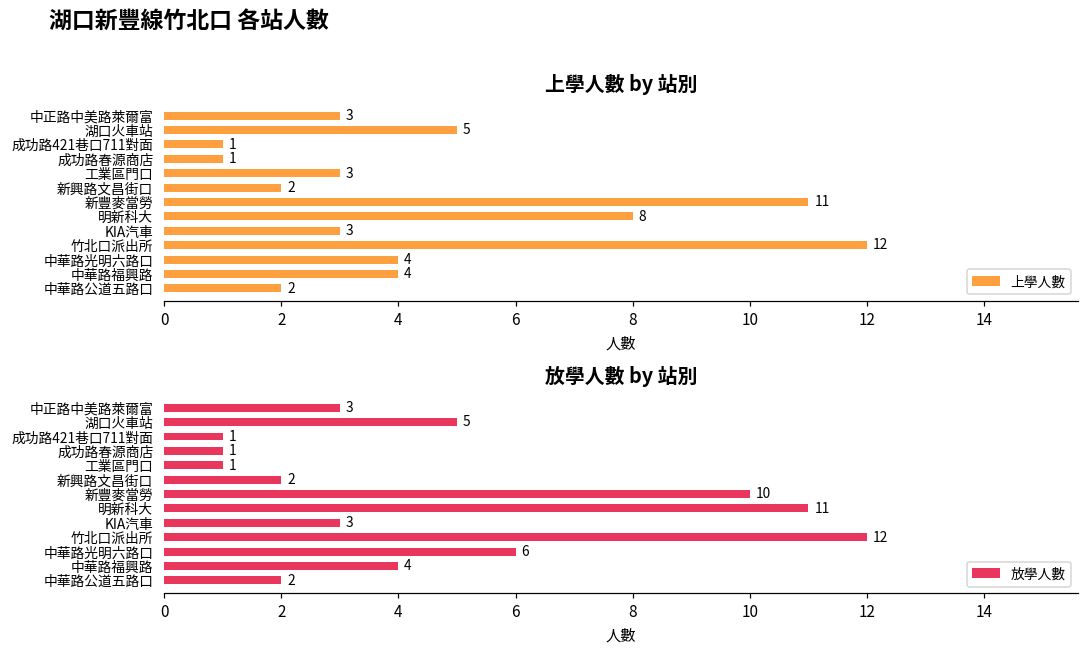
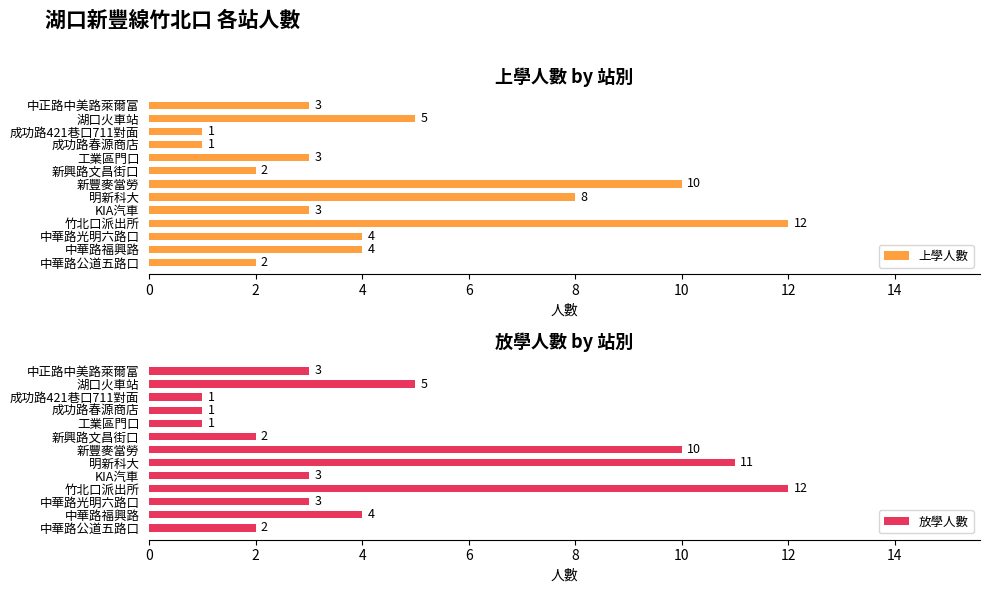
  {
    "上學人數 by 站別": {
      "中正路中美路萊爾富": 3,
      "湖口火車站": 5,
      "成功路421巷口711對面": 1,
      "成功路春源商店": 1,
      "工業區門口": 3,
      "新興路文昌街口": 2,
-     "新豐麥當勞": 11,
+     "新豐麥當勞": 10,
      "明新科大": 8,
      "KIA汽車": 3,
      "竹北口派出所": 12,
      "中華路光明六路口": 4,
      "中華路福興路": 4,
      "中華路公道五路口": 2
    },
    "放學人數 by 站別": {
      "中正路中美路萊爾富": 3,
      "湖口火車站": 5,
      "成功路421巷口711對面": 1,
      "成功路春源商店": 1,
      "工業區門口": 1,
      "新興路文昌街口": 2,
      "新豐麥當勞": 10,
      "明新科大": 11,
      "KIA汽車": 3,
      "竹北口派出所": 12,
-     "中華路光明六路口": 6,
+     "中華路光明六路口": 3,
      "中華路福興路": 4,
      "中華路公道五路口": 2
    }
  }
